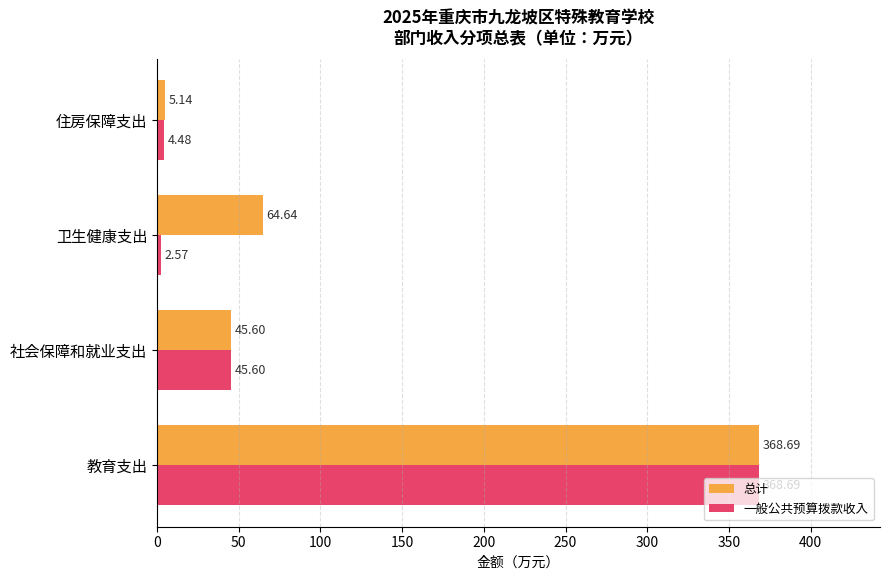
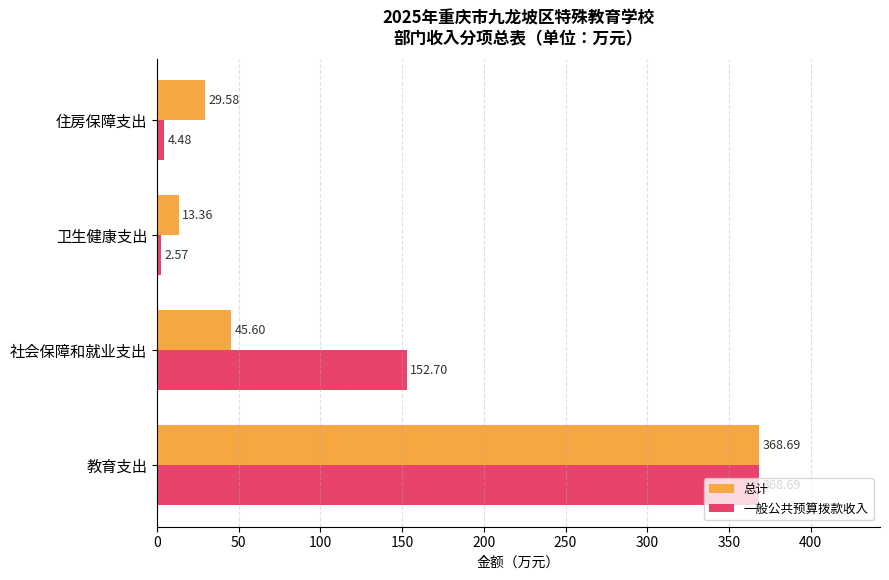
  {
    "总计": {
-     "住房保障支出": 5.14,
-     "卫生健康支出": 64.64,
+     "住房保障支出": 29.58,
+     "卫生健康支出": 13.36,
      "社会保障和就业支出": 45.60,
      "教育支出": 368.69
    },
    "一般公共预算拨款收入": {
      "住房保障支出": 4.48,
      "卫生健康支出": 2.57,
-     "社会保障和就业支出": 45.60
+     "社会保障和就业支出": 152.70
    }
  }
